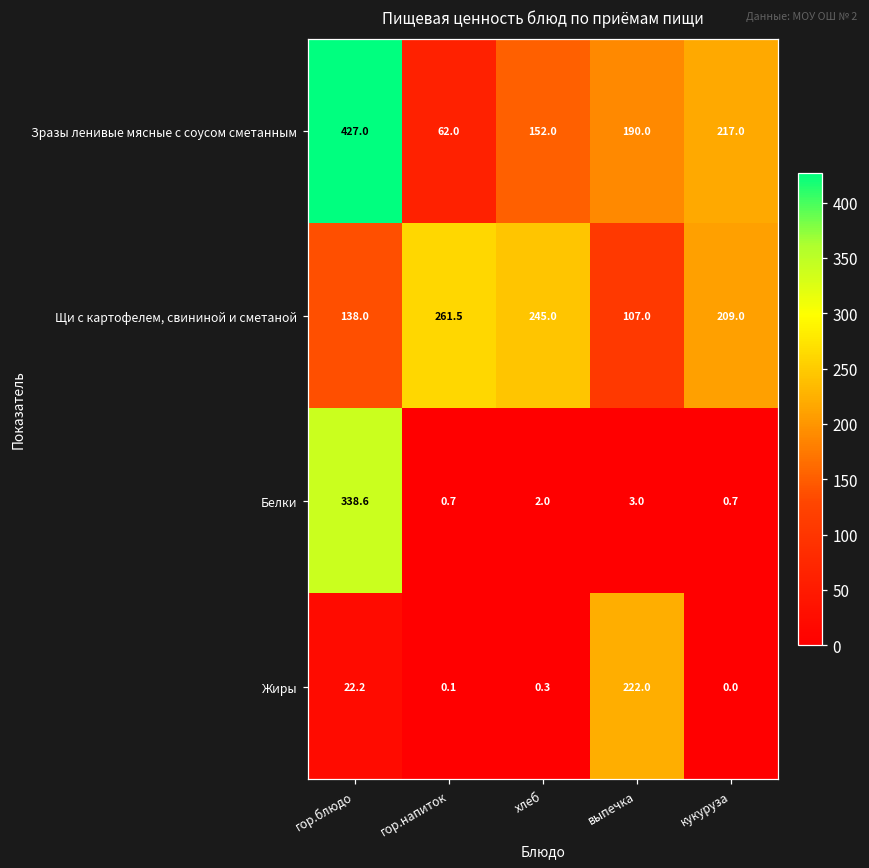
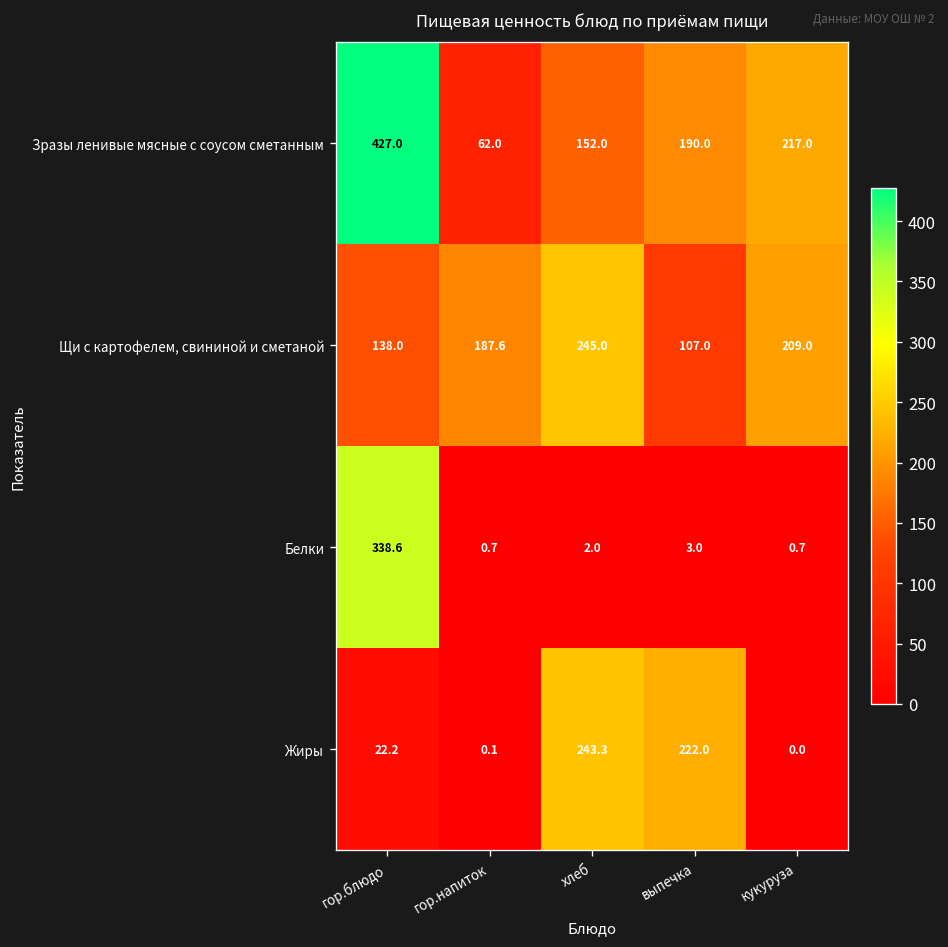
  {
    "Зразы ленивые мясные с соусом сметанным": {
      "гор.блюдо": 427.0,
      "гор.напиток": 62.0,
      "хлеб": 152.0,
      "выпечка": 190.0,
      "кукуруза": 217.0
    },
    "Щи с картофелем, свининой и сметаной": {
      "гор.блюдо": 138.0,
-     "гор.напиток": 261.5,
+     "гор.напиток": 187.6,
      "хлеб": 245.0,
      "выпечка": 107.0,
      "кукуруза": 209.0
    },
    "Белки": {
      "гор.блюдо": 338.6,
      "гор.напиток": 0.7,
      "хлеб": 2.0,
      "выпечка": 3.0,
      "кукуруза": 0.7
    },
    "Жиры": {
      "гор.блюдо": 22.2,
      "гор.напиток": 0.1,
-     "хлеб": 0.3,
+     "хлеб": 243.3,
      "выпечка": 222.0,
      "кукуруза": 0.0
    }
  }
